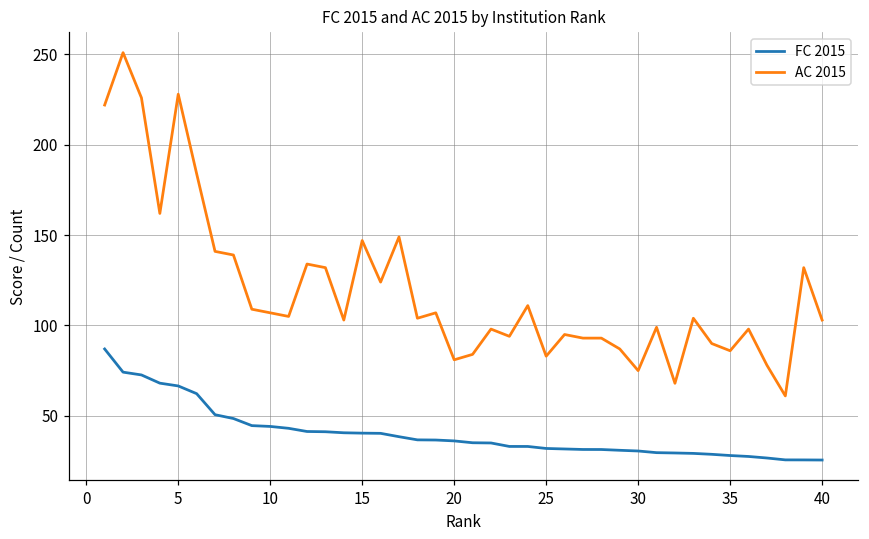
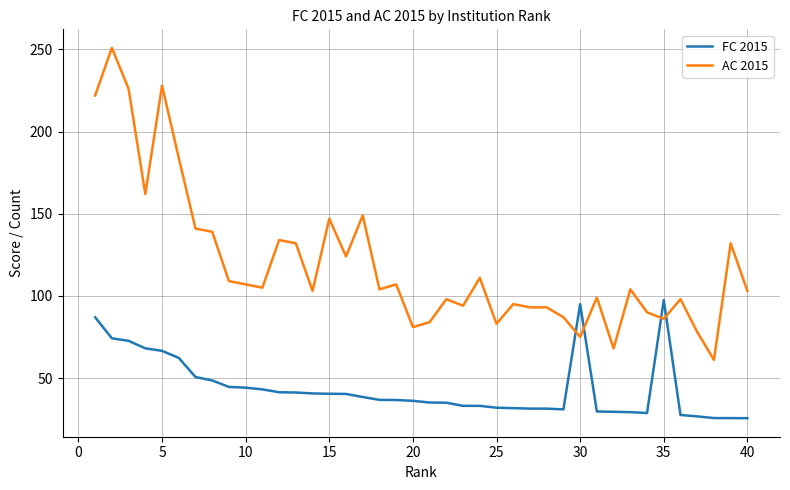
  {
    "FC 2015": {
      "5": 67,
      "10": 44,
      "15": 40,
      "20": 36,
      "25": 32,
-     "30": 31,
-     "35": 28,
+     "30": 95,
+     "35": 97,
      "40": 26
    },
    "AC 2015": {
      "5": 228,
      "10": 107,
      "15": 147,
      "20": 81,
      "25": 83,
      "30": 75,
      "35": 86,
      "40": 103
    }
  }
